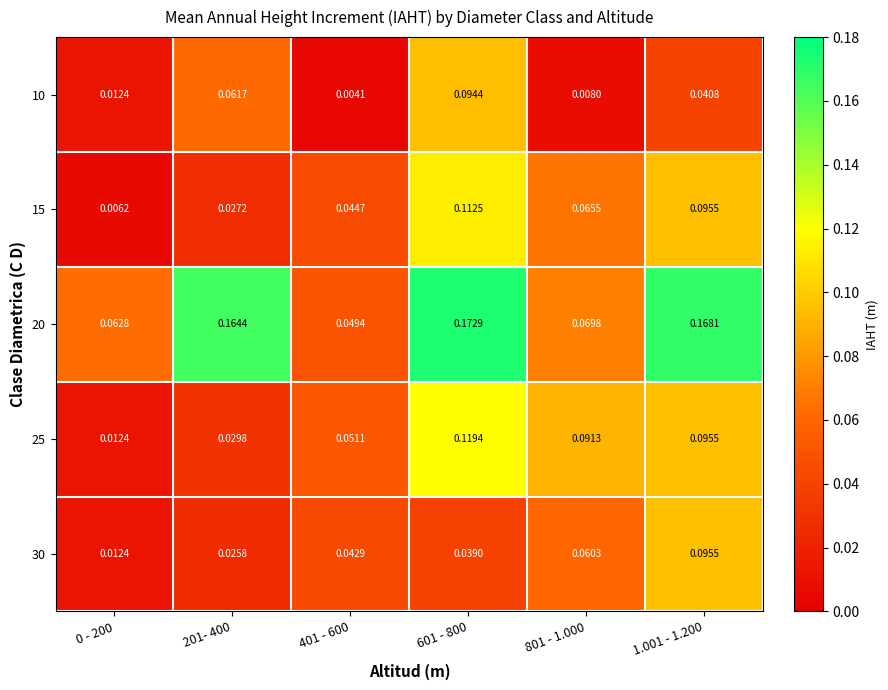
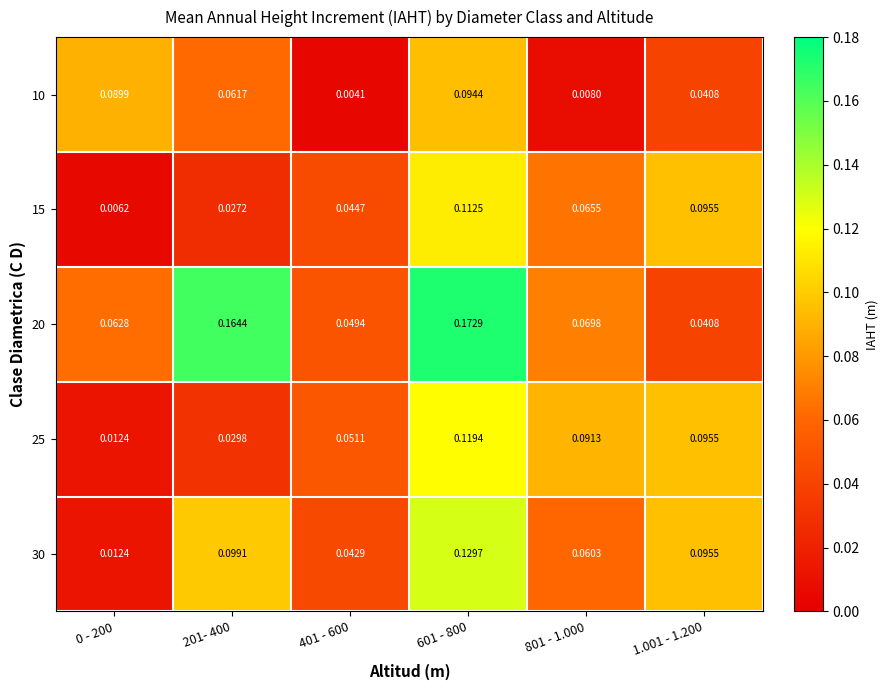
  {
    "10": {
-     "0 - 200": 0.0124,
+     "0 - 200": 0.0899,
      "201- 400": 0.0617,
      "401 - 600": 0.0041,
      "601 - 800": 0.0944,
      "801 - 1.000": 0.0080,
      "1.001 - 1.200": 0.0408
    },
    "15": {
      "0 - 200": 0.0062,
      "201- 400": 0.0272,
      "401 - 600": 0.0447,
      "601 - 800": 0.1125,
      "801 - 1.000": 0.0655,
      "1.001 - 1.200": 0.0955
    },
    "20": {
      "0 - 200": 0.0628,
      "201- 400": 0.1644,
      "401 - 600": 0.0494,
      "601 - 800": 0.1729,
      "801 - 1.000": 0.0698,
-     "1.001 - 1.200": 0.1681
+     "1.001 - 1.200": 0.0408
    },
    "25": {
      "0 - 200": 0.0124,
      "201- 400": 0.0298,
      "401 - 600": 0.0511,
      "601 - 800": 0.1194,
      "801 - 1.000": 0.0913,
      "1.001 - 1.200": 0.0955
    },
    "30": {
      "0 - 200": 0.0124,
-     "201- 400": 0.0258,
+     "201- 400": 0.0991,
      "401 - 600": 0.0429,
-     "601 - 800": 0.0390,
+     "601 - 800": 0.1297,
      "801 - 1.000": 0.0603,
      "1.001 - 1.200": 0.0955
    }
  }
